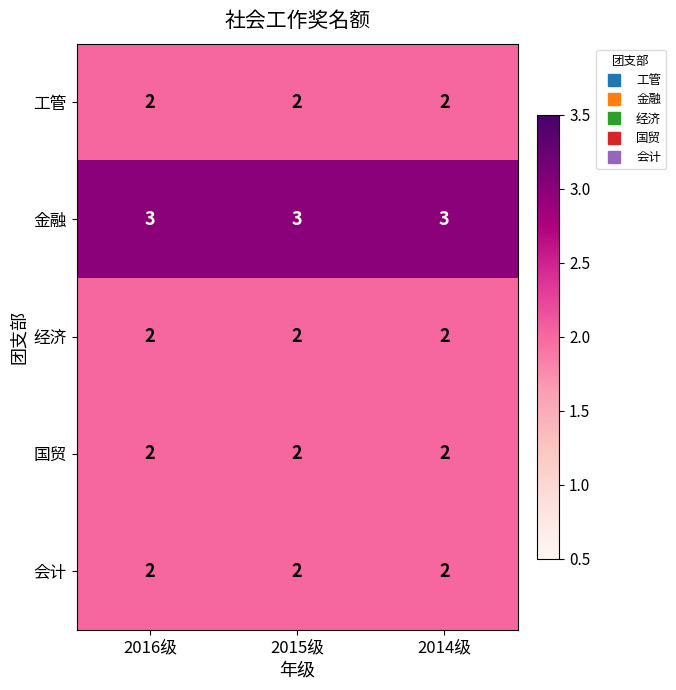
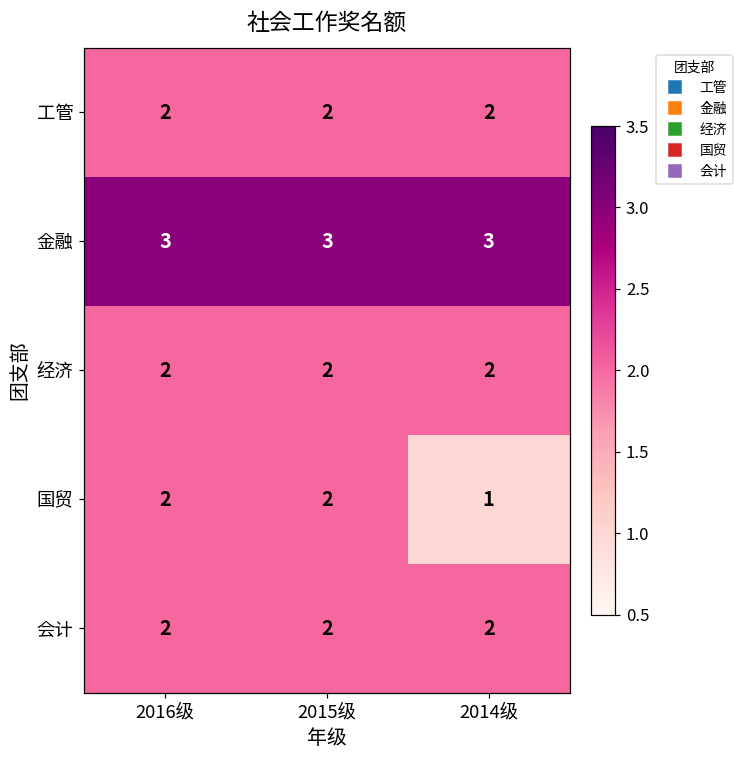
  {
    "工管": {
      "2016级": 2,
      "2015级": 2,
      "2014级": 2
    },
    "金融": {
      "2016级": 3,
      "2015级": 3,
      "2014级": 3
    },
    "经济": {
      "2016级": 2,
      "2015级": 2,
      "2014级": 2
    },
    "国贸": {
      "2016级": 2,
      "2015级": 2,
-     "2014级": 2
+     "2014级": 1
    },
    "会计": {
      "2016级": 2,
      "2015级": 2,
      "2014级": 2
    }
  }
